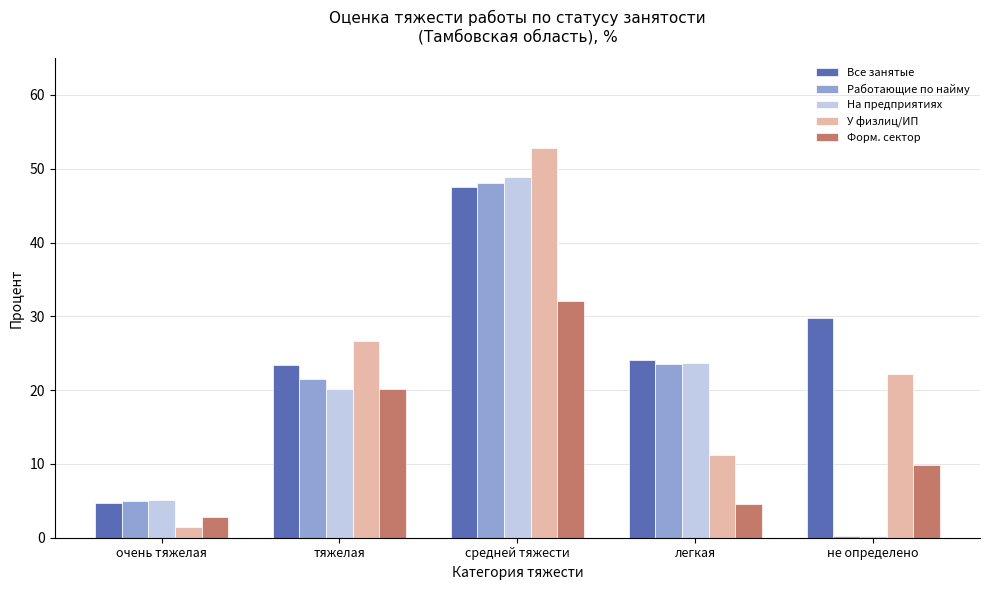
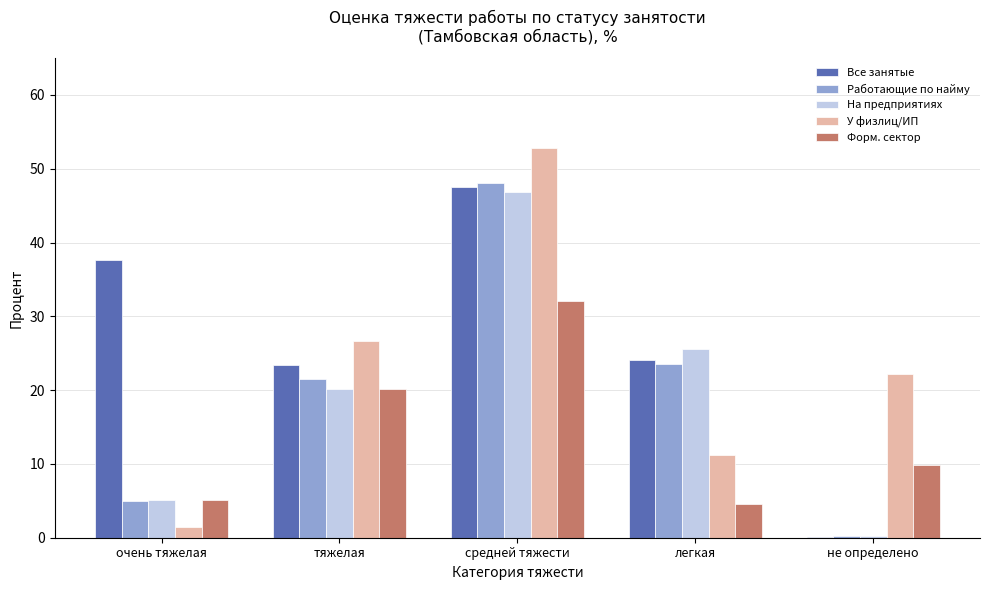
  {
    "Все занятые": {
-     "очень тяжелая": 5,
+     "очень тяжелая": 38,
      "тяжелая": 23,
      "средней тяжести": 48,
      "легкая": 24,
-     "не определено": 30
+     "не определено": 0
    },
    "Работающие по найму": {
      "очень тяжелая": 5,
      "тяжелая": 22,
      "средней тяжести": 48,
      "легкая": 24
    },
    "На предприятиях": {
      "очень тяжелая": 5,
      "тяжелая": 20,
-     "средней тяжести": 49,
-     "легкая": 24
+     "средней тяжести": 47,
+     "легкая": 26
    },
    "У физлиц/ИП": {
      "очень тяжелая": 2,
      "тяжелая": 27,
      "средней тяжести": 53,
      "легкая": 11,
      "не определено": 22
    },
    "Форм. сектор": {
-     "очень тяжелая": 3,
+     "очень тяжелая": 5,
      "тяжелая": 20,
      "средней тяжести": 32,
      "легкая": 5,
      "не определено": 10
    }
  }
